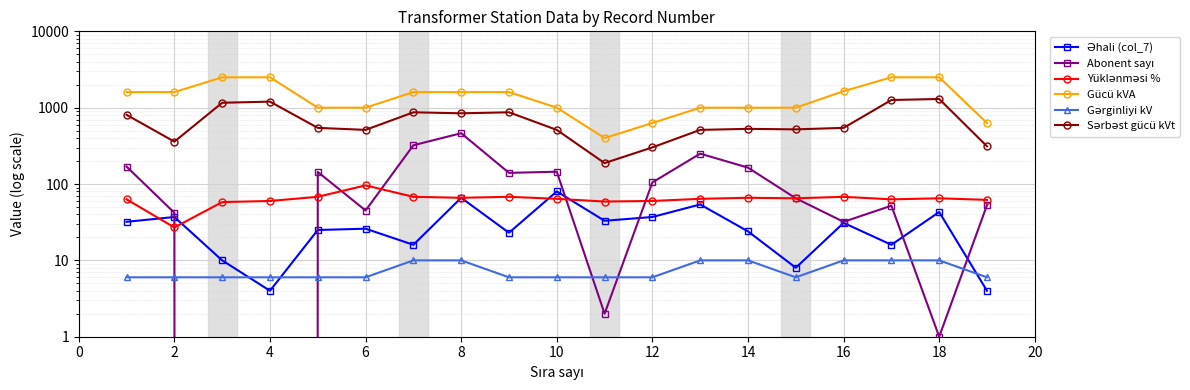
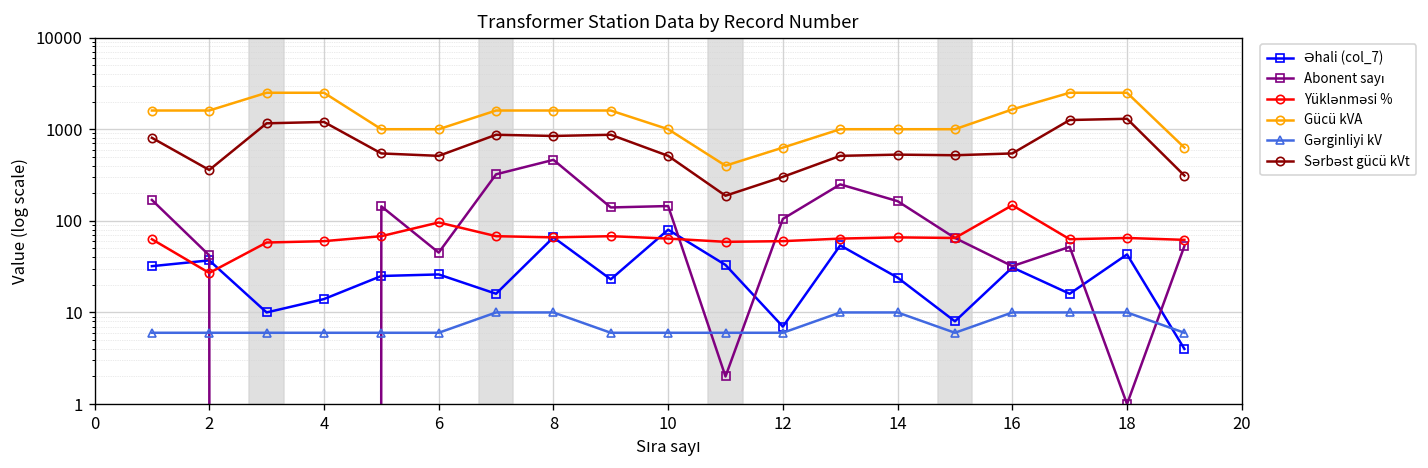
  {
    "Əhali (col_7)": {
      "2": 40,
-     "4": 4,
+     "4": 14,
      "6": 26,
      "10": 80,
-     "12": 40,
+     "12": 7,
      "14": 24,
      "18": 40
    },
    "Abonent sayı": {
      "2": 40,
      "6": 50,
      "8": 500,
      "10": 150,
      "12": 110,
      "14": 160,
      "18": 1
    },
    "Yüklənməsi %": {
      "2": 27,
      "4": 60,
      "6": 100,
      "10": 60,
      "12": 60,
      "14": 70,
-     "16": 70,
+     "16": 150,
      "18": 70
    },
    "Gücü kVA": {
      "2": 1600,
      "4": 2500,
      "6": 1000,
      "8": 1600,
      "10": 1000,
      "12": 600,
      "14": 1000,
      "16": 1600,
      "18": 2500
    },
    "Gərginliyi kV": {
      "2": 6,
      "4": 6,
      "6": 6,
      "8": 10,
      "10": 6,
      "12": 6,
      "14": 10,
      "16": 10,
      "18": 10
    },
    "Sərbəst gücü kVt": {
      "2": 400,
      "4": 1200,
      "6": 500,
      "8": 800,
      "10": 500,
      "12": 300,
      "14": 500,
      "16": 500,
      "18": 1300
    }
  }
